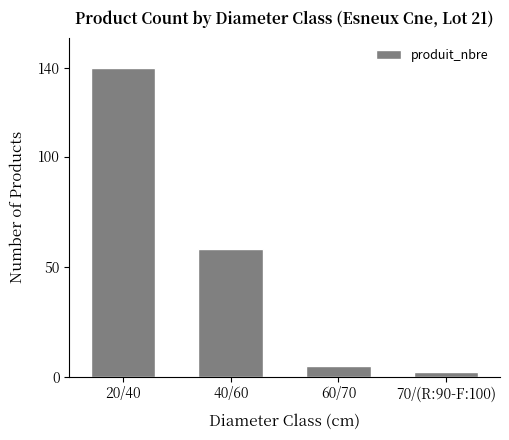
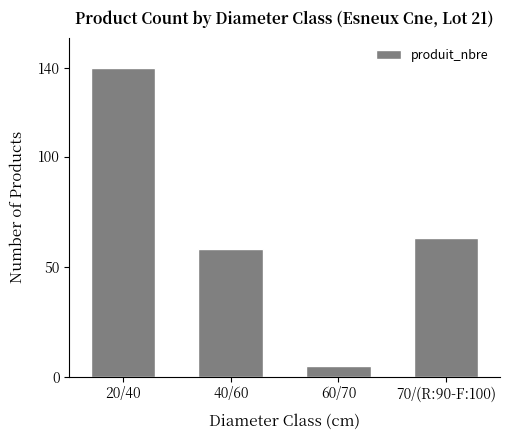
  {
    "20/40": 140,
    "40/60": 58,
    "60/70": 5,
-   "70/(R:90-F:100)": 2
+   "70/(R:90-F:100)": 63
  }
